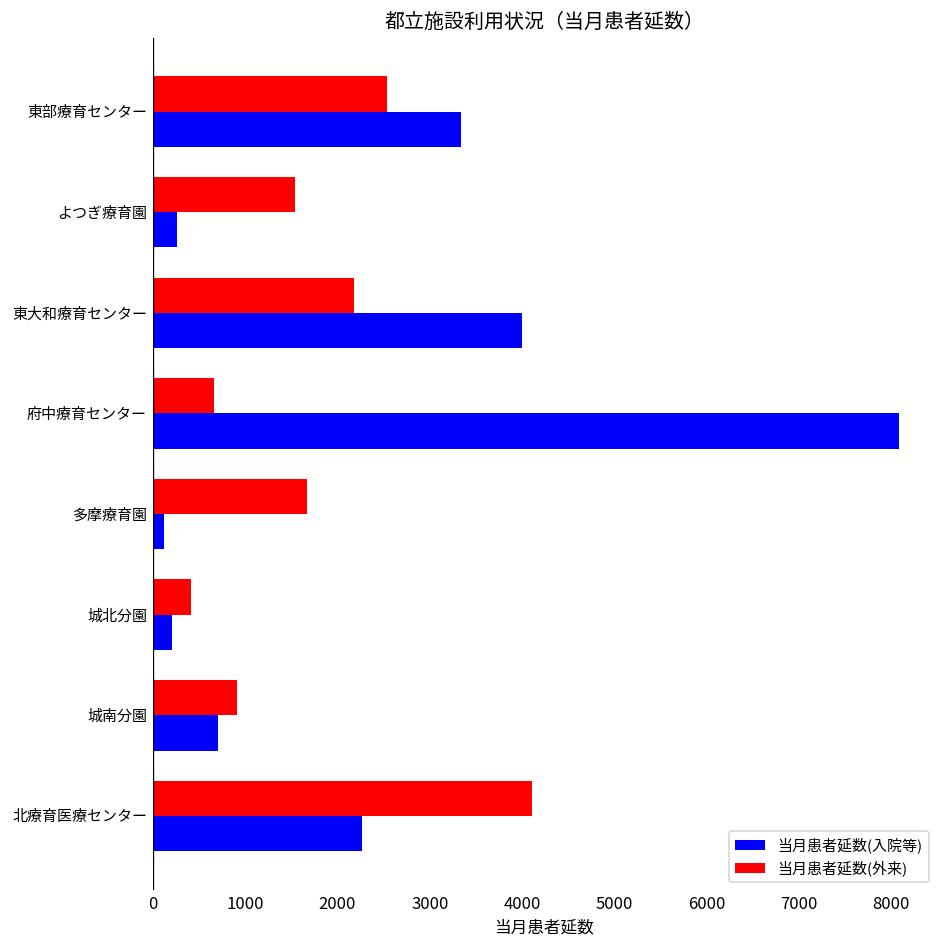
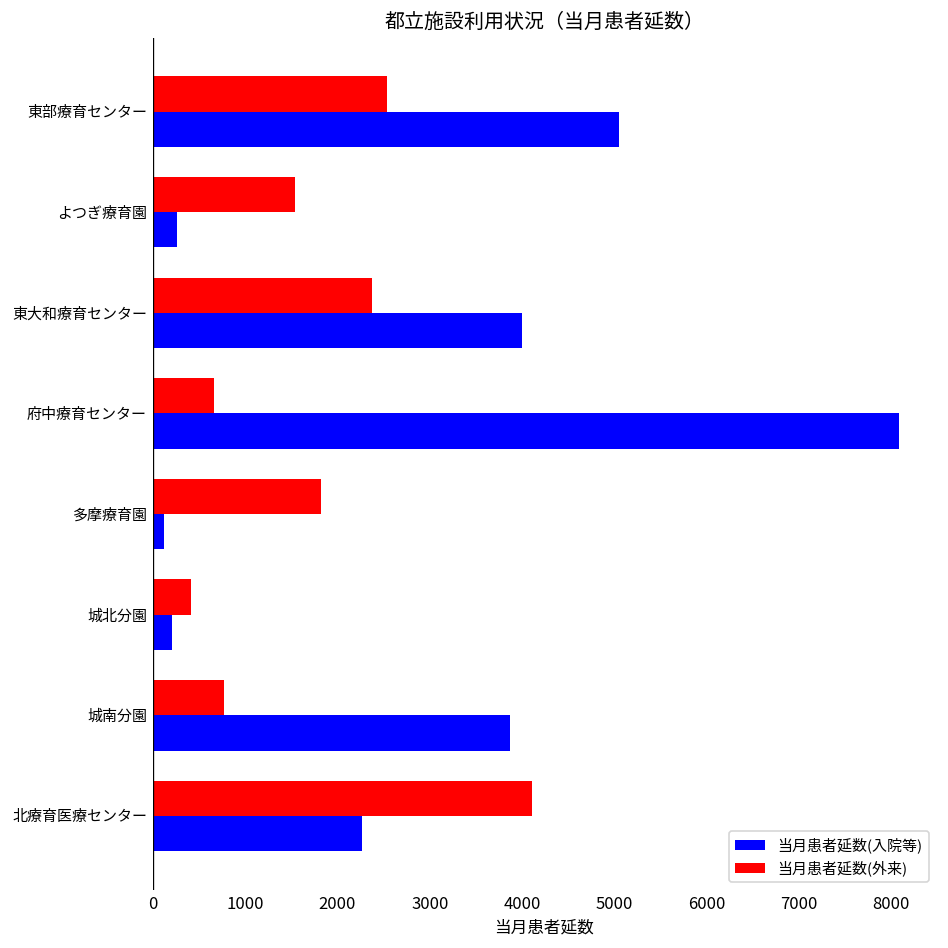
  {
    "当月患者延数(入院等)": {
-     "東部療育センター": 3300,
+     "東部療育センター": 5000,
      "よつぎ療育園": 300,
      "東大和療育センター": 4000,
      "府中療育センター": 8100,
      "多摩療育園": 100,
      "城北分園": 200,
-     "城南分園": 700,
+     "城南分園": 3900,
      "北療育医療センター": 2300
    },
    "当月患者延数(外来)": {
      "東部療育センター": 2500,
      "よつぎ療育園": 1500,
-     "東大和療育センター": 2200,
+     "東大和療育センター": 2400,
      "府中療育センター": 700,
-     "多摩療育園": 1700,
+     "多摩療育園": 1800,
      "城北分園": 400,
-     "城南分園": 900,
+     "城南分園": 800,
      "北療育医療センター": 4100
    }
  }
